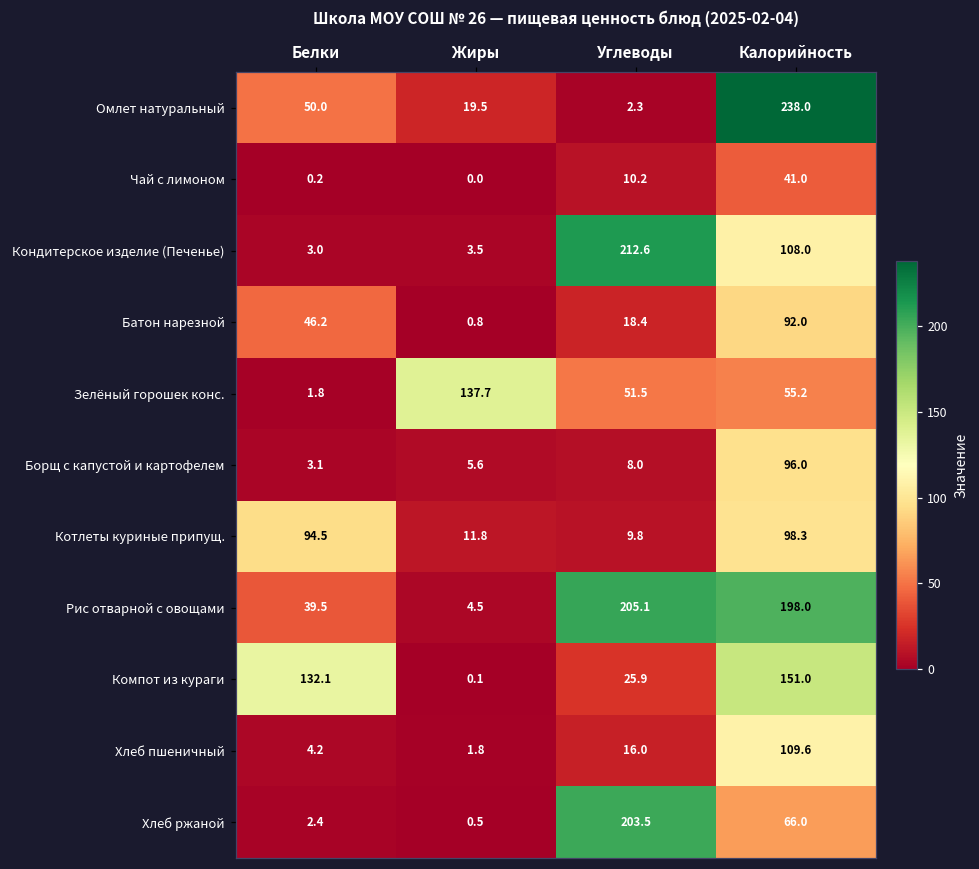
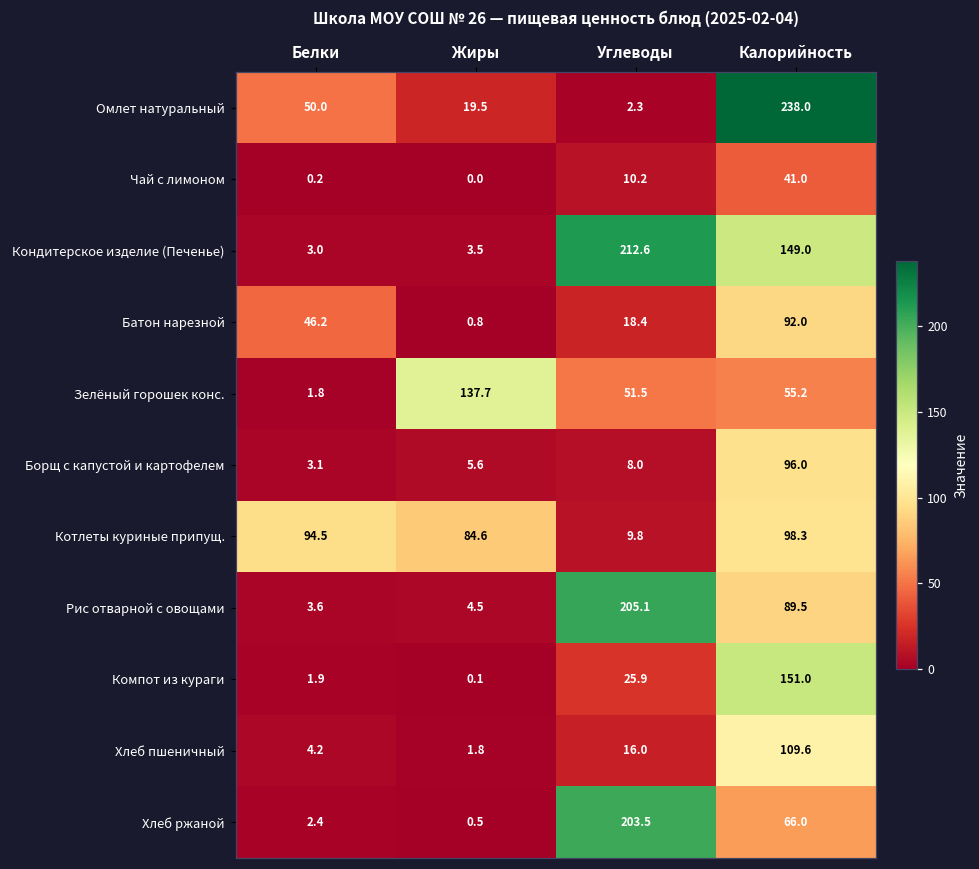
  {
    "Омлет натуральный": {
      "Белки": 50.0,
      "Жиры": 19.5,
      "Углеводы": 2.3,
      "Калорийность": 238.0
    },
    "Чай с лимоном": {
      "Белки": 0.2,
      "Жиры": 0.0,
      "Углеводы": 10.2,
      "Калорийность": 41.0
    },
    "Кондитерское изделие (Печенье)": {
      "Белки": 3.0,
      "Жиры": 3.5,
      "Углеводы": 212.6,
-     "Калорийность": 108.0
+     "Калорийность": 149.0
    },
    "Батон нарезной": {
      "Белки": 46.2,
      "Жиры": 0.8,
      "Углеводы": 18.4,
      "Калорийность": 92.0
    },
    "Зелёный горошек конс.": {
      "Белки": 1.8,
      "Жиры": 137.7,
      "Углеводы": 51.5,
      "Калорийность": 55.2
    },
    "Борщ с капустой и картофелем": {
      "Белки": 3.1,
      "Жиры": 5.6,
      "Углеводы": 8.0,
      "Калорийность": 96.0
    },
    "Котлеты куриные припущ.": {
      "Белки": 94.5,
-     "Жиры": 11.8,
+     "Жиры": 84.6,
      "Углеводы": 9.8,
      "Калорийность": 98.3
    },
    "Рис отварной с овощами": {
-     "Белки": 39.5,
+     "Белки": 3.6,
      "Жиры": 4.5,
      "Углеводы": 205.1,
-     "Калорийность": 198.0
+     "Калорийность": 89.5
    },
    "Компот из кураги": {
-     "Белки": 132.1,
+     "Белки": 1.9,
      "Жиры": 0.1,
      "Углеводы": 25.9,
      "Калорийность": 151.0
    },
    "Хлеб пшеничный": {
      "Белки": 4.2,
      "Жиры": 1.8,
      "Углеводы": 16.0,
      "Калорийность": 109.6
    },
    "Хлеб ржаной": {
      "Белки": 2.4,
      "Жиры": 0.5,
      "Углеводы": 203.5,
      "Калорийность": 66.0
    }
  }
